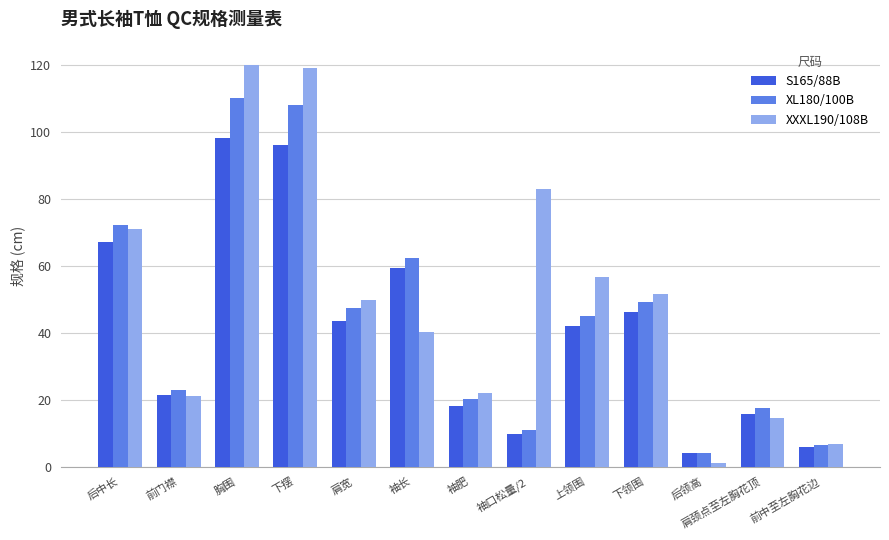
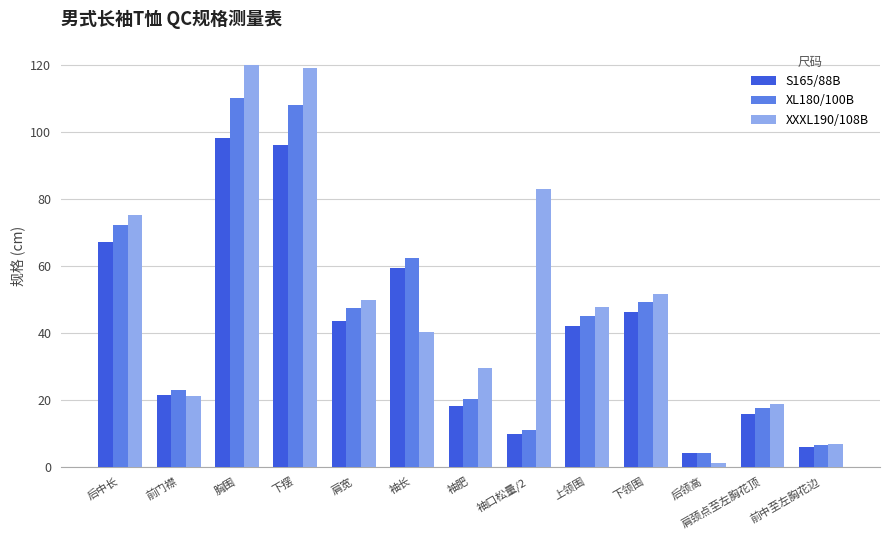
  {
    "XXXL190/108B": {
-     "后中长": 71,
+     "后中长": 75,
      "前门襟": 21,
      "胸围": 120,
      "下摆": 119,
      "肩宽": 50,
      "袖长": 40,
-     "袖肥": 22,
+     "袖肥": 29,
      "袖口松量/2": 83,
-     "上领围": 57,
+     "上领围": 48,
      "下领围": 52,
      "后领高": 1,
-     "肩颈点至左胸花顶": 14,
+     "肩颈点至左胸花顶": 19,
      "前中至左胸花边": 7
    }
  }
